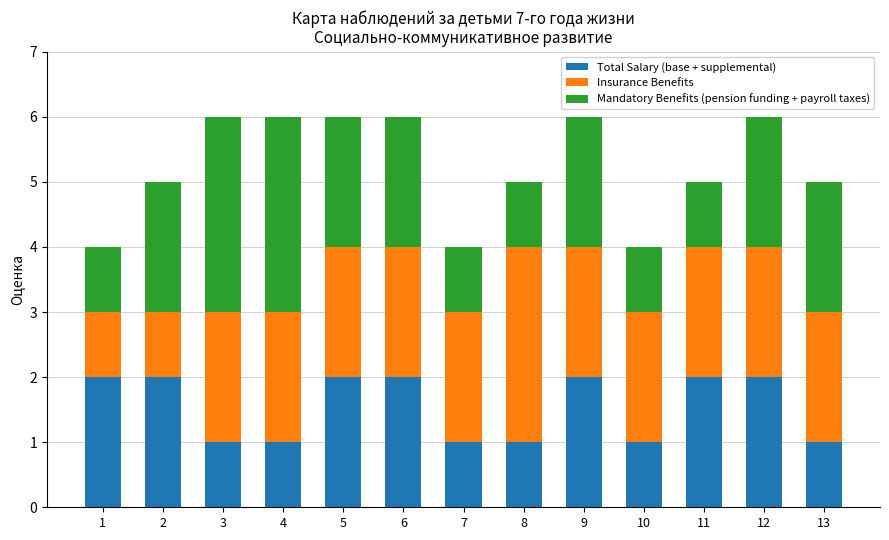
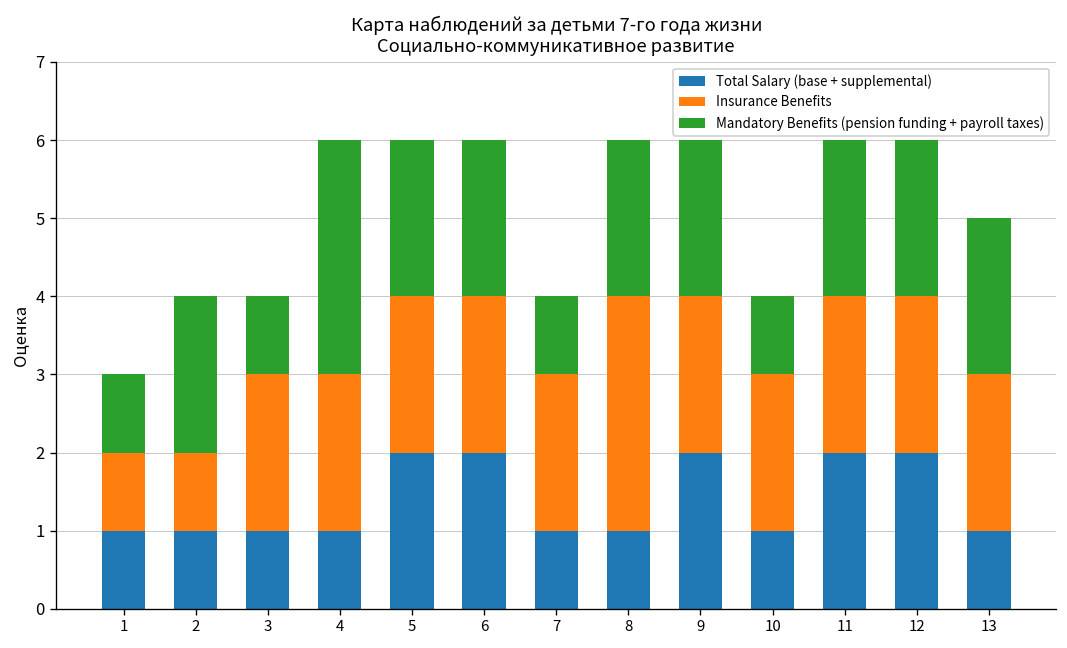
  {
    "Total Salary (base + supplemental)": {
-     "1": 2,
-     "2": 2,
+     "1": 1,
+     "2": 1,
      "3": 1,
      "4": 1,
      "5": 2,
      "6": 2,
      "7": 1,
      "8": 1,
      "9": 2,
      "10": 1,
      "11": 2,
      "12": 2,
      "13": 1
    },
    "Insurance Benefits": {
      "1": 1,
      "2": 1,
      "3": 2,
      "4": 2,
      "5": 2,
      "6": 2,
      "7": 2,
      "8": 3,
      "9": 2,
      "10": 2,
      "11": 2,
      "12": 2,
      "13": 2
    },
    "Mandatory Benefits (pension funding + payroll taxes)": {
      "1": 1,
      "2": 2,
-     "3": 3,
+     "3": 1,
      "4": 3,
      "5": 2,
      "6": 2,
      "7": 1,
-     "8": 1,
+     "8": 2,
      "9": 2,
      "10": 1,
-     "11": 1,
+     "11": 2,
      "12": 2,
      "13": 2
    }
  }
